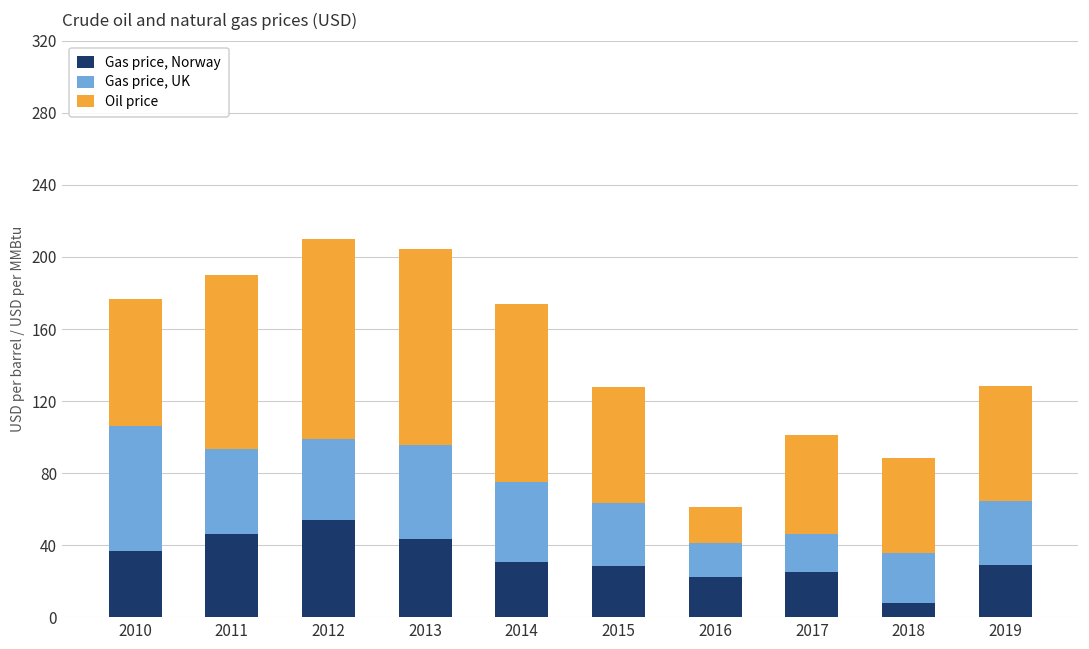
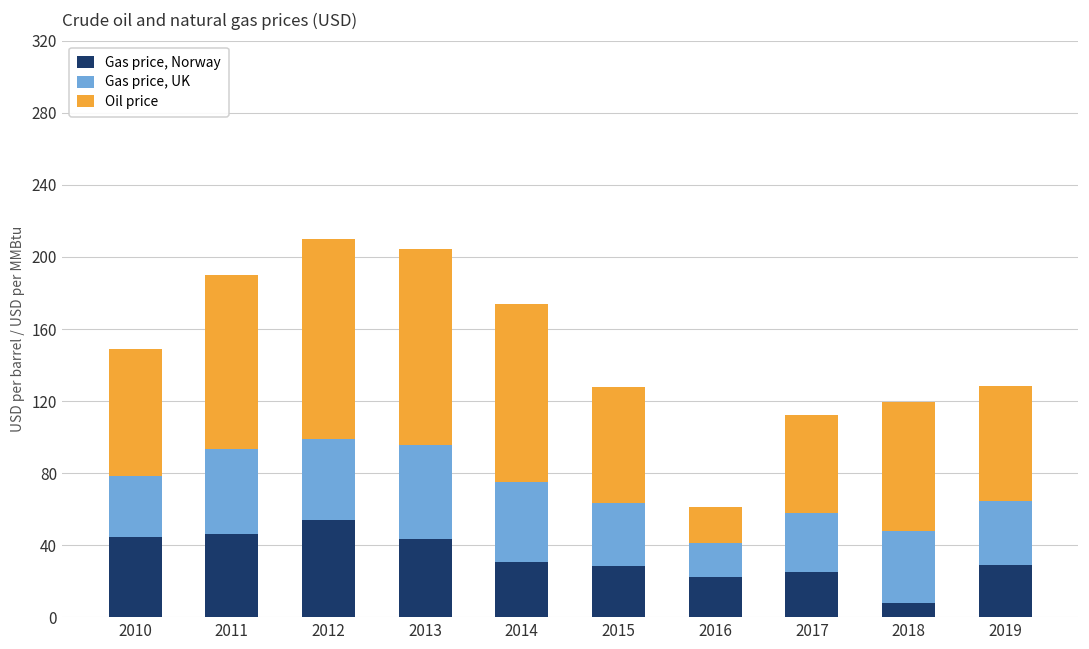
  {
    "Gas price, Norway": {
-     "2010": 37,
+     "2010": 44,
      "2011": 46,
      "2012": 54,
      "2013": 43,
      "2014": 31,
      "2015": 28,
      "2016": 22,
      "2017": 25,
      "2018": 8,
      "2019": 29
    },
    "Gas price, UK": {
-     "2010": 69,
+     "2010": 34,
      "2011": 48,
      "2012": 45,
      "2013": 52,
      "2014": 44,
      "2015": 35,
      "2016": 19,
-     "2017": 21,
-     "2018": 28,
+     "2017": 32,
+     "2018": 40,
      "2019": 36
    },
    "Oil price": {
      "2010": 70,
      "2011": 96,
      "2012": 111,
      "2013": 109,
      "2014": 99,
      "2015": 65,
      "2016": 20,
      "2017": 55,
-     "2018": 53,
+     "2018": 71,
      "2019": 64
    }
  }
